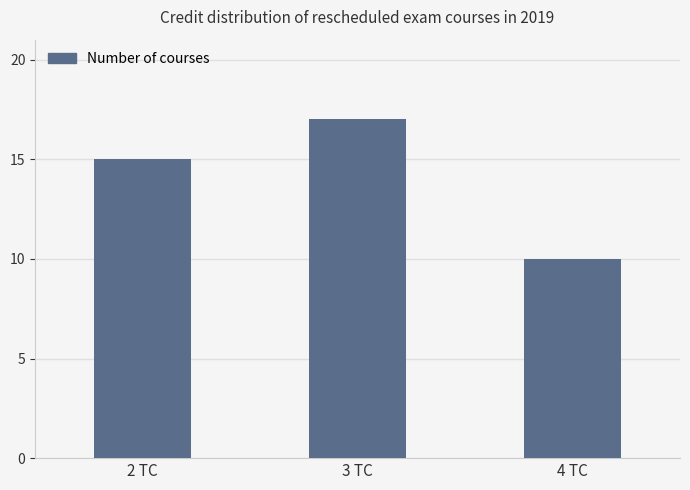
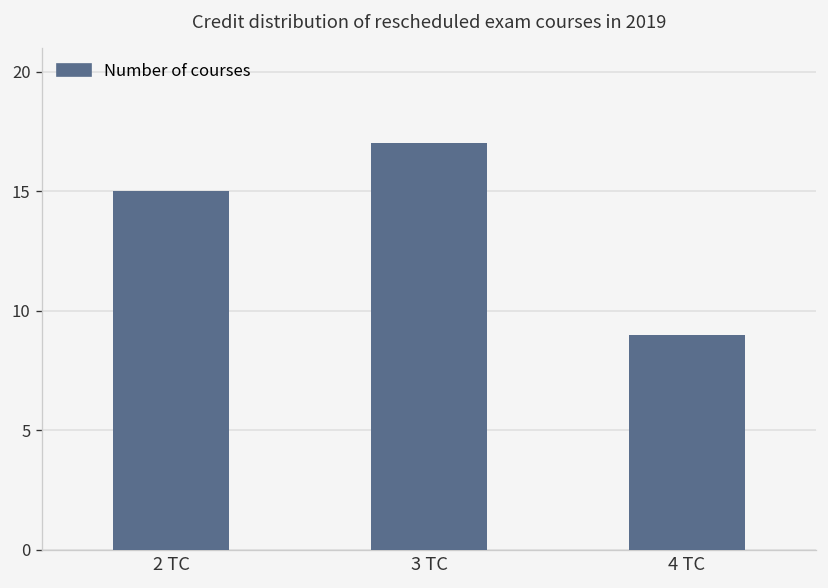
  {
    "2 TC": 15,
    "3 TC": 17,
-   "4 TC": 10
+   "4 TC": 9
  }
